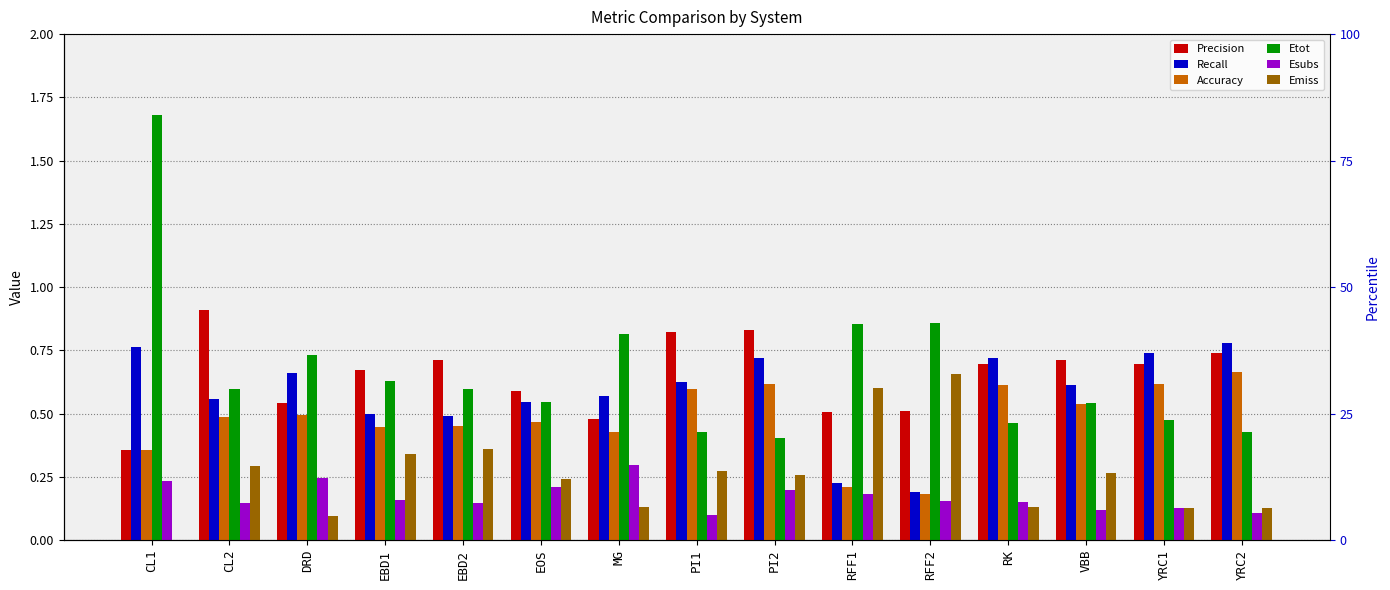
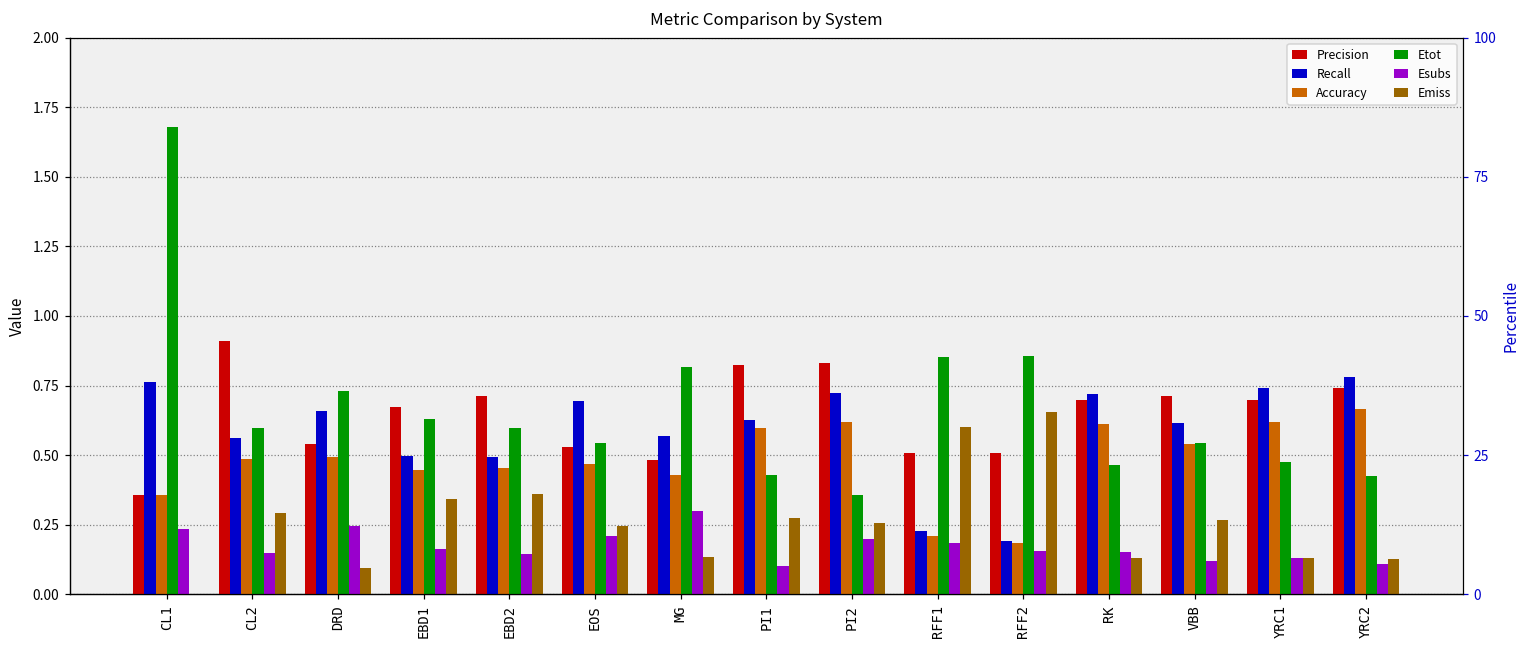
  {
    "Precision": {
      "CL1": 0.36,
      "CL2": 0.91,
      "DRD": 0.54,
      "EBD1": 0.67,
      "EBD2": 0.71,
-     "EOS": 0.59,
+     "EOS": 0.53,
      "MG": 0.48,
      "PI1": 0.82,
      "PI2": 0.83,
      "RFF1": 0.51,
      "RFF2": 0.51,
      "RK": 0.70,
      "VBB": 0.71,
      "YRC1": 0.70,
      "YRC2": 0.74
    },
    "Recall": {
      "CL1": 0.76,
      "CL2": 0.56,
      "DRD": 0.66,
      "EBD1": 0.50,
      "EBD2": 0.49,
-     "EOS": 0.55,
+     "EOS": 0.69,
      "MG": 0.57,
      "PI1": 0.63,
      "PI2": 0.72,
      "RFF1": 0.23,
      "RFF2": 0.19,
      "RK": 0.72,
      "VBB": 0.62,
      "YRC1": 0.74,
      "YRC2": 0.78
    },
    "Etot": {
      "CL1": 1.68,
      "CL2": 0.60,
      "DRD": 0.73,
      "EBD1": 0.63,
      "EBD2": 0.60,
      "EOS": 0.55,
      "MG": 0.82,
      "PI1": 0.43,
-     "PI2": 0.41,
+     "PI2": 0.36,
      "RFF1": 0.85,
      "RFF2": 0.86,
      "RK": 0.46,
      "VBB": 0.54,
      "YRC1": 0.48,
      "YRC2": 0.43
    },
    "Esubs": {
      "CL1": 0.24,
      "CL2": 0.15,
      "DRD": 0.25,
      "EBD1": 0.16,
      "EBD2": 0.15,
      "EOS": 0.21,
      "MG": 0.30,
      "PI1": 0.10,
      "PI2": 0.20,
      "RFF1": 0.18,
      "RFF2": 0.16,
      "RK": 0.15,
      "VBB": 0.12,
      "YRC1": 0.13,
      "YRC2": 0.11
    }
  }
